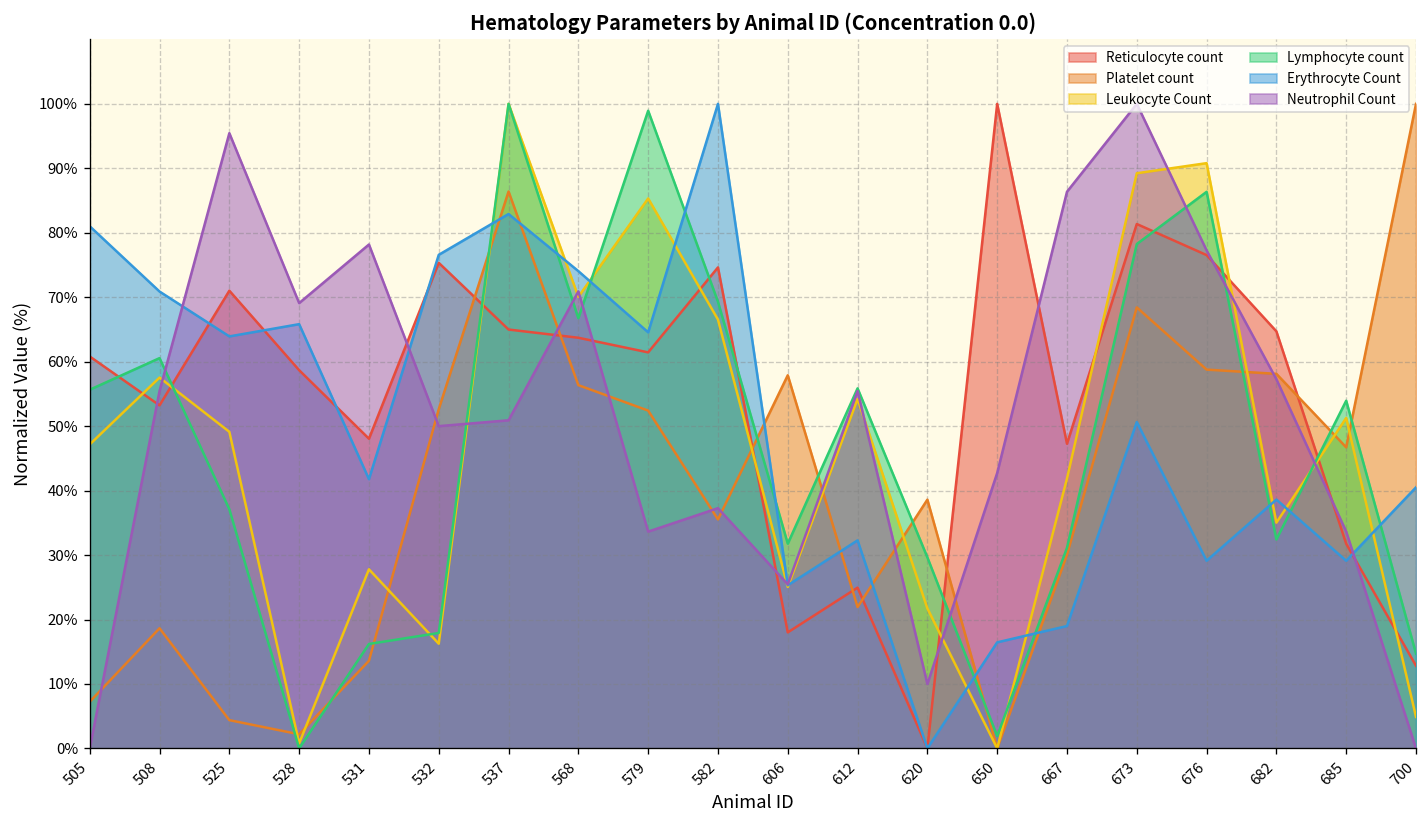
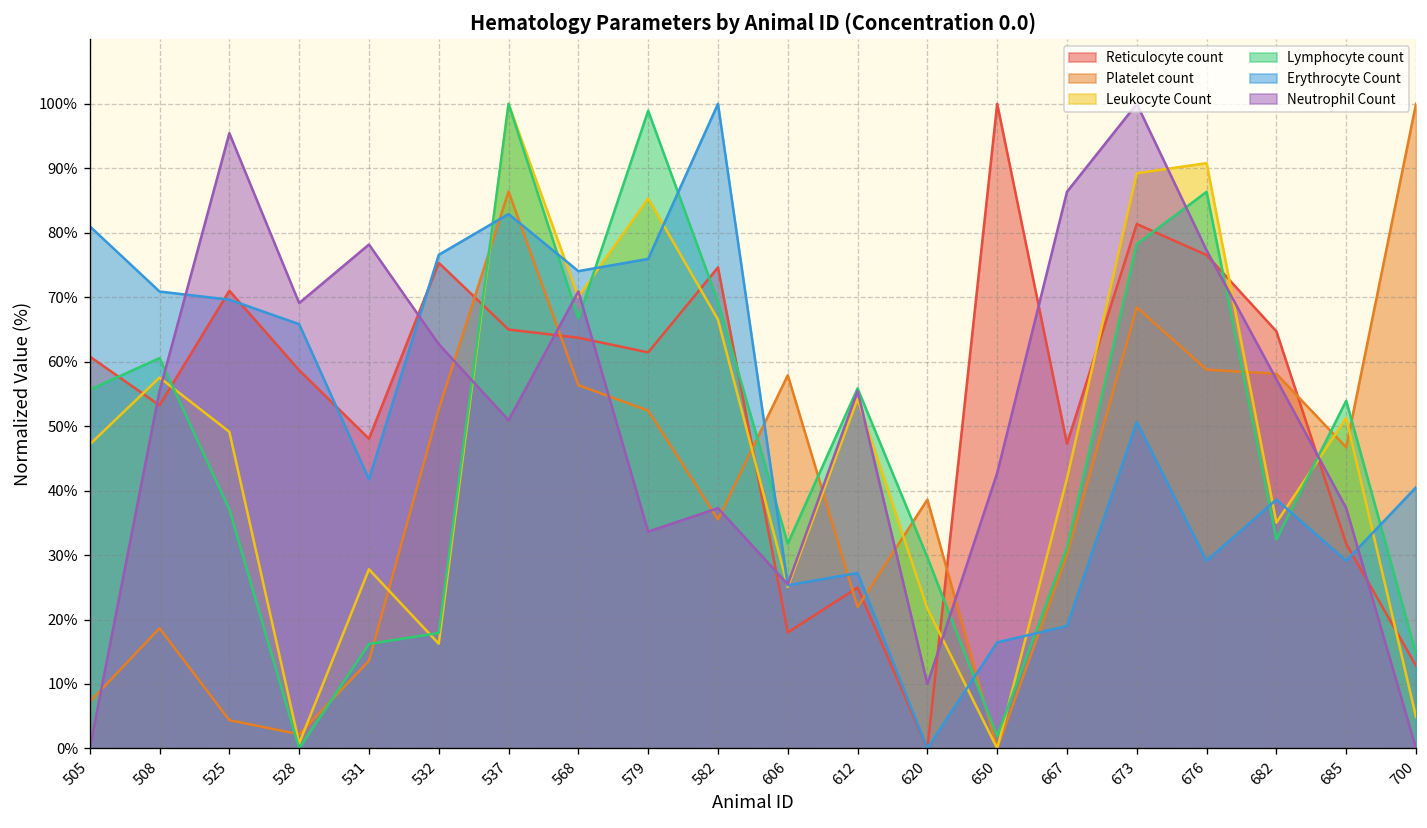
  {
    "Lymphocyte count": {
      "505": "56%",
      "508": "61%",
      "525": "37%",
      "528": "0%",
      "531": "16%",
      "532": "18%",
      "568": "67%",
      "579": "99%",
      "582": "69%",
      "606": "32%",
      "620": "30%",
      "650": "2%",
      "667": "31%",
      "673": "78%",
      "676": "86%",
      "682": "32%",
      "685": "54%",
      "700": "15%"
    },
    "Erythrocyte Count": {
      "505": "81%",
      "508": "71%",
-     "525": "64%",
+     "525": "70%",
      "528": "66%",
      "531": "42%",
      "532": "77%",
      "537": "83%",
      "568": "74%",
-     "579": "65%",
+     "579": "76%",
      "582": "100%",
-     "612": "32%",
+     "612": "27%",
      "650": "16%",
      "667": "19%",
      "673": "51%",
      "676": "29%",
      "682": "39%",
      "685": "29%",
      "700": "41%"
    },
    "Neutrophil Count": {
      "505": "0%",
      "508": "55%",
      "525": "95%",
      "528": "69%",
      "531": "78%",
-     "532": "50%",
+     "532": "63%",
      "537": "51%",
      "568": "71%",
      "579": "34%",
      "582": "37%",
      "620": "10%",
      "650": "43%",
      "667": "86%",
      "676": "77%",
      "682": "57%",
-     "685": "34%",
+     "685": "37%",
      "700": "0%"
    }
  }
